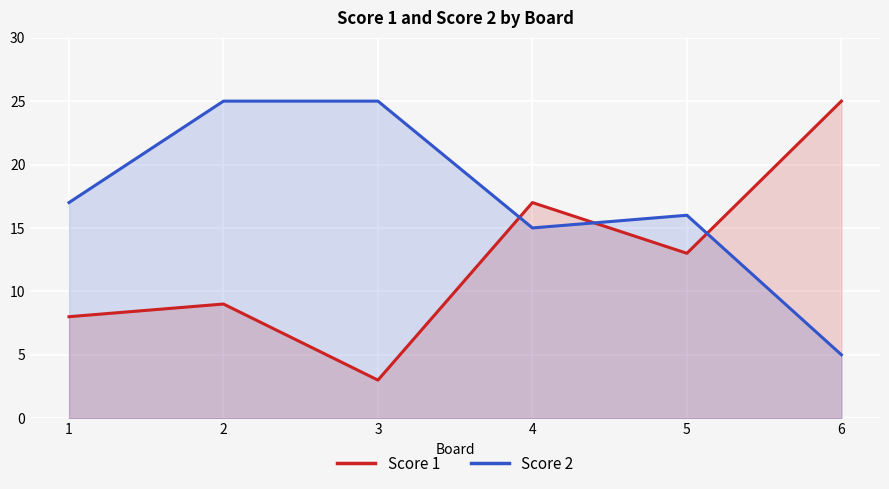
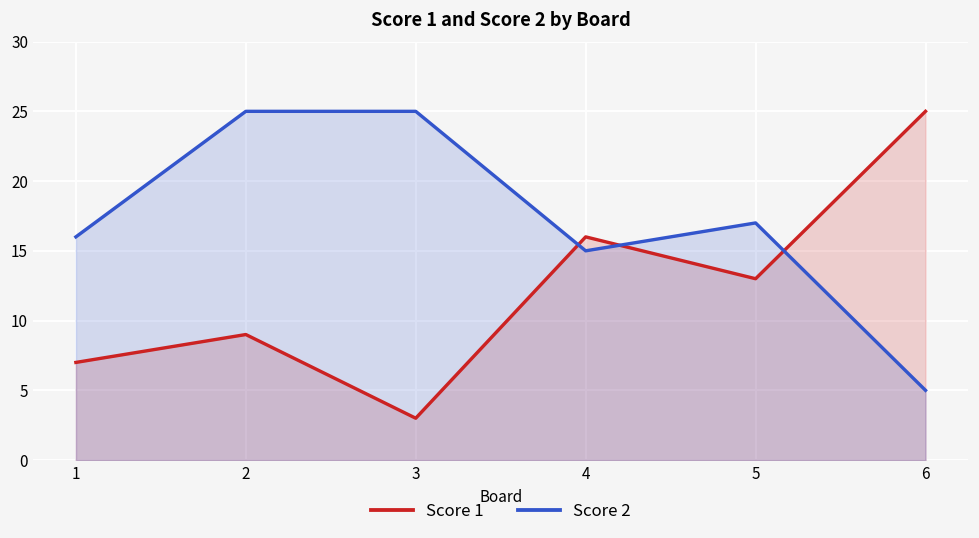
  {
    "Score 1": {
-     "1": 8,
+     "1": 7,
      "2": 9,
      "3": 3,
-     "4": 17,
+     "4": 16,
      "5": 13,
      "6": 25
    },
    "Score 2": {
-     "1": 17,
+     "1": 16,
      "2": 25,
      "3": 25,
      "4": 15,
-     "5": 16,
+     "5": 17,
      "6": 5
    }
  }
